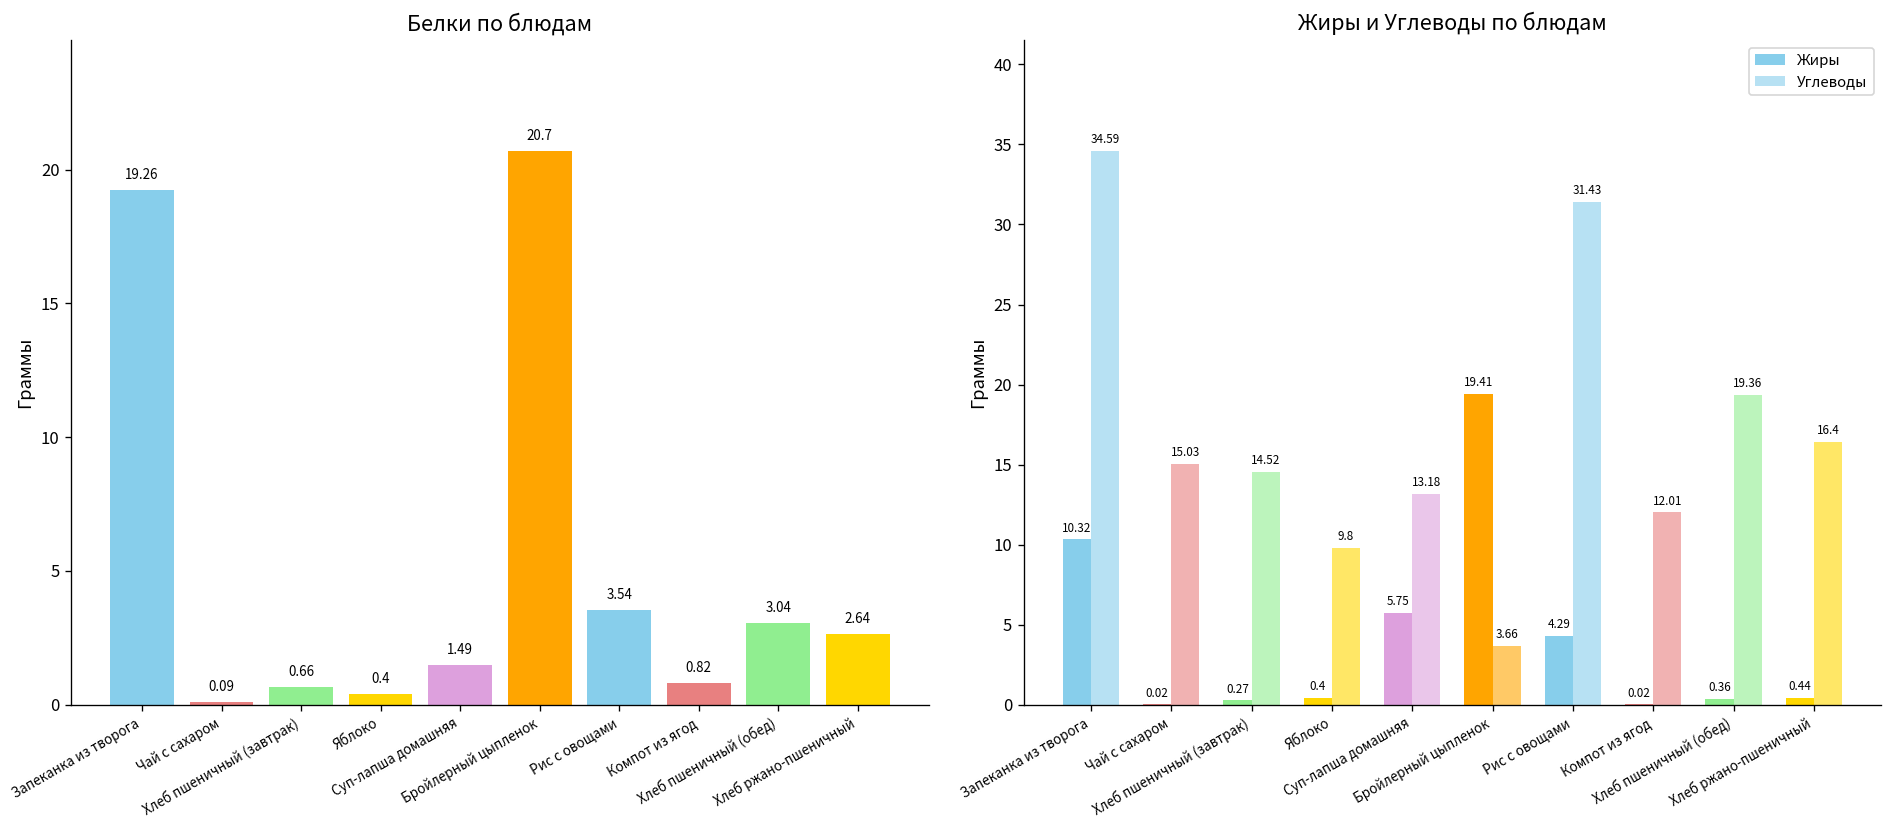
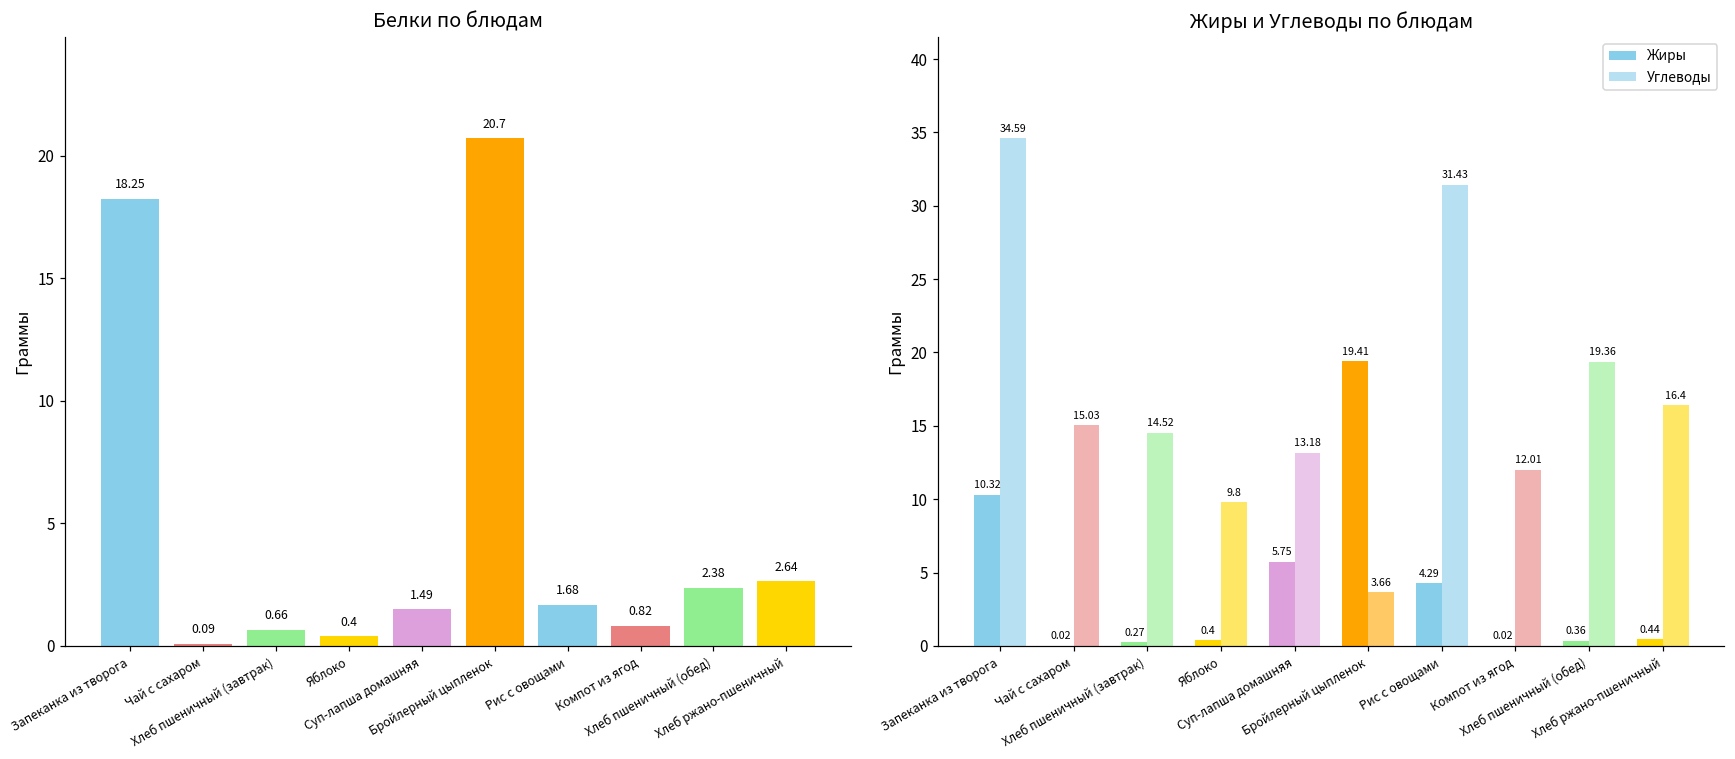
  {
    "Белки по блюдам": {
-     "Запеканка из творога": 19.26,
+     "Запеканка из творога": 18.25,
      "Чай с сахаром": 0.09,
      "Хлеб пшеничный (завтрак)": 0.66,
      "Яблоко": 0.4,
      "Суп-лапша домашняя": 1.49,
      "Бройлерный цыпленок": 20.7,
-     "Рис с овощами": 3.54,
+     "Рис с овощами": 1.68,
      "Компот из ягод": 0.82,
-     "Хлеб пшеничный (обед)": 3.04,
+     "Хлеб пшеничный (обед)": 2.38,
      "Хлеб ржано-пшеничный": 2.64
    }
  }
